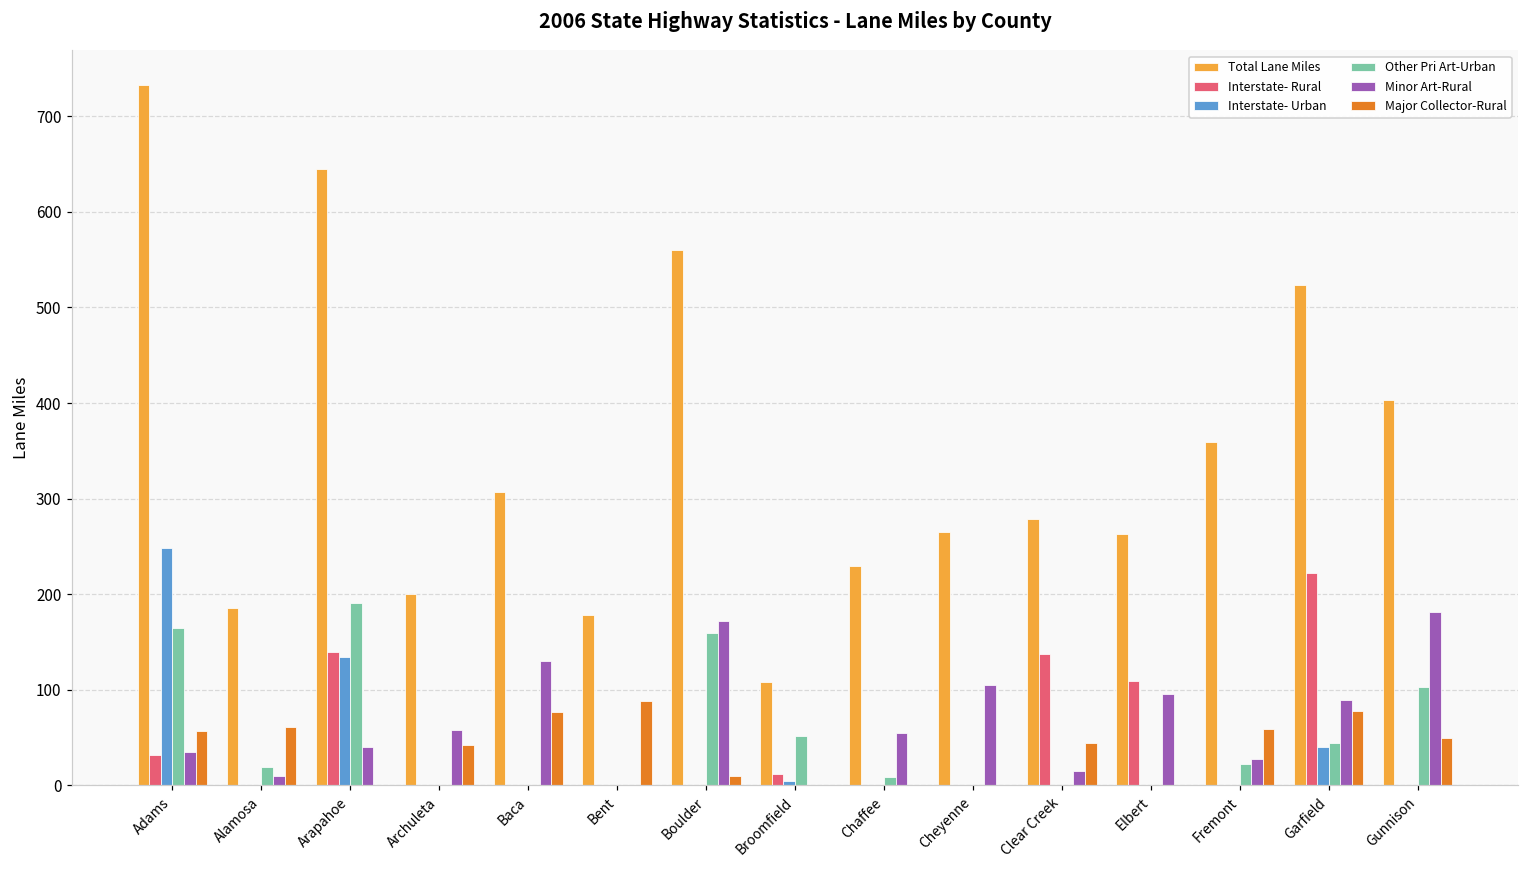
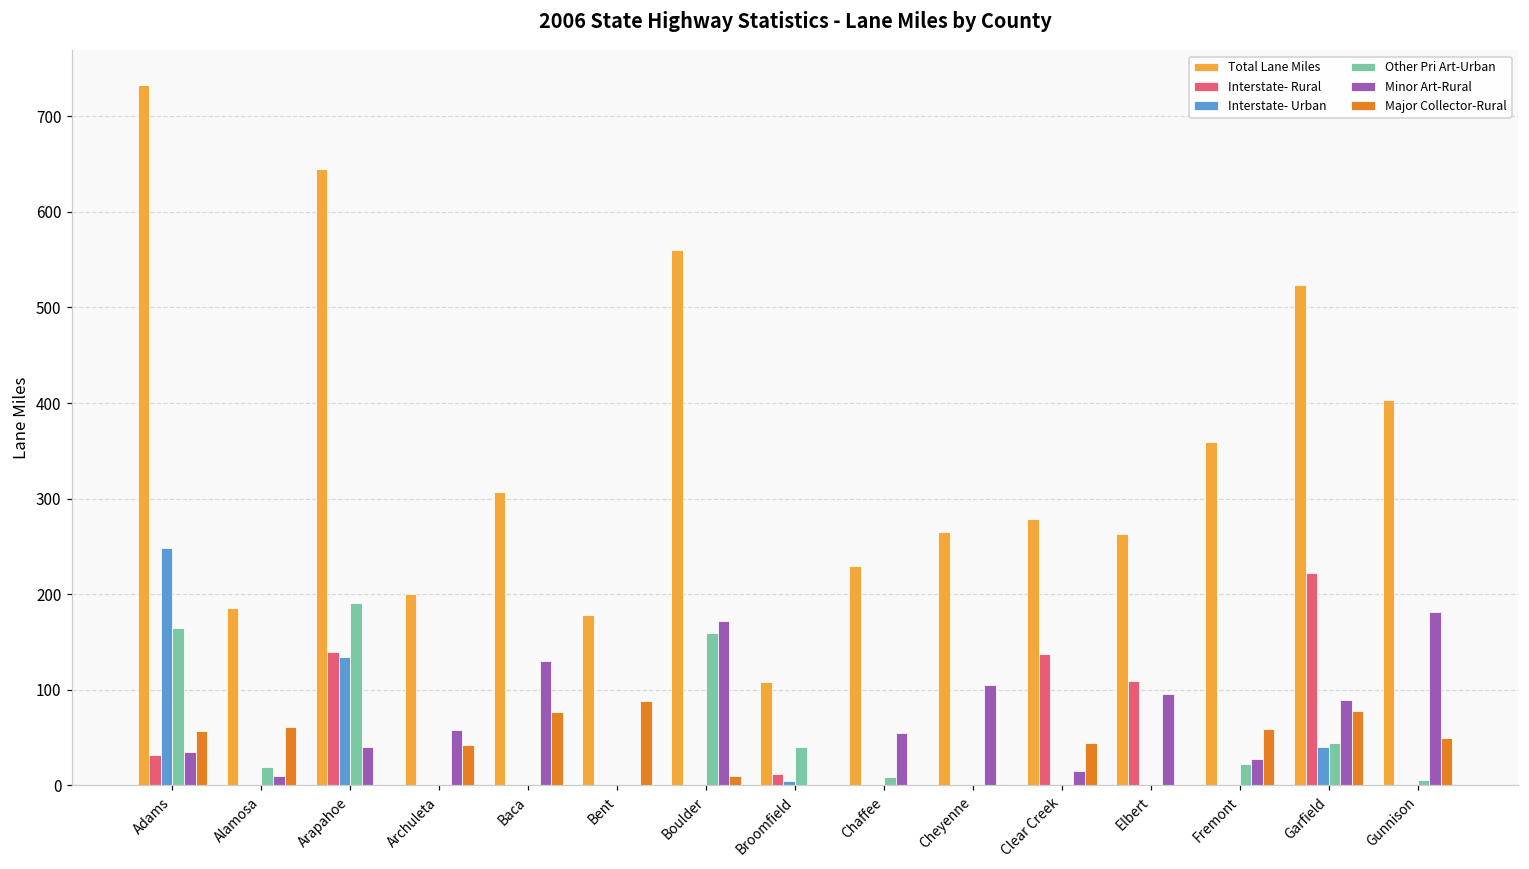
  {
    "Interstate- Rural": {
      "Adams": 30,
      "Alamosa": 0,
      "Arapahoe": 140,
      "Archuleta": 0,
      "Baca": 0,
      "Bent": 0,
      "Boulder": 0,
      "Broomfield": 10,
      "Chaffee": 0,
      "Cheyenne": 0,
      "Clear Creek": 140,
      "Elbert": 110,
      "Fremont": 0,
      "Garfield": 220,
      "Gunnison": 0
    },
    "Interstate- Urban": {
      "Adams": 250,
      "Alamosa": 0,
      "Arapahoe": 130,
      "Archuleta": 0,
      "Baca": 0,
      "Bent": 0,
      "Boulder": 0,
      "Broomfield": 0,
      "Chaffee": 0,
      "Cheyenne": 0,
      "Clear Creek": 0,
      "Elbert": 0,
      "Fremont": 0,
      "Garfield": 40,
      "Gunnison": 0
    },
    "Other Pri Art-Urban": {
      "Adams": 170,
      "Alamosa": 20,
      "Arapahoe": 190,
      "Archuleta": 0,
      "Baca": 0,
      "Bent": 0,
      "Boulder": 160,
-     "Broomfield": 50,
+     "Broomfield": 40,
      "Chaffee": 10,
      "Cheyenne": 0,
      "Clear Creek": 0,
      "Elbert": 0,
      "Fremont": 20,
      "Garfield": 40,
-     "Gunnison": 100
+     "Gunnison": 10
    },
    "Minor Art-Rural": {
      "Adams": 30,
      "Alamosa": 10,
      "Arapahoe": 40,
      "Archuleta": 60,
      "Baca": 130,
      "Bent": 0,
      "Boulder": 170,
      "Chaffee": 60,
      "Cheyenne": 110,
      "Clear Creek": 10,
      "Elbert": 100,
      "Fremont": 30,
      "Garfield": 90,
      "Gunnison": 180
    }
  }
